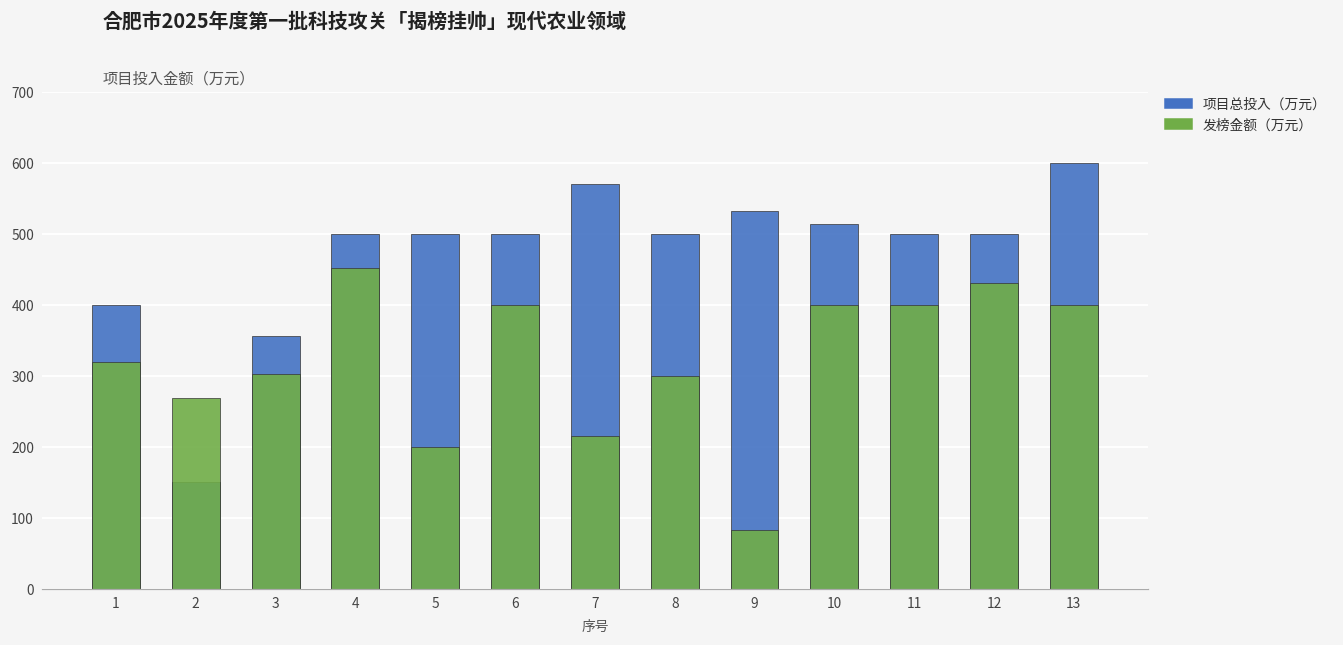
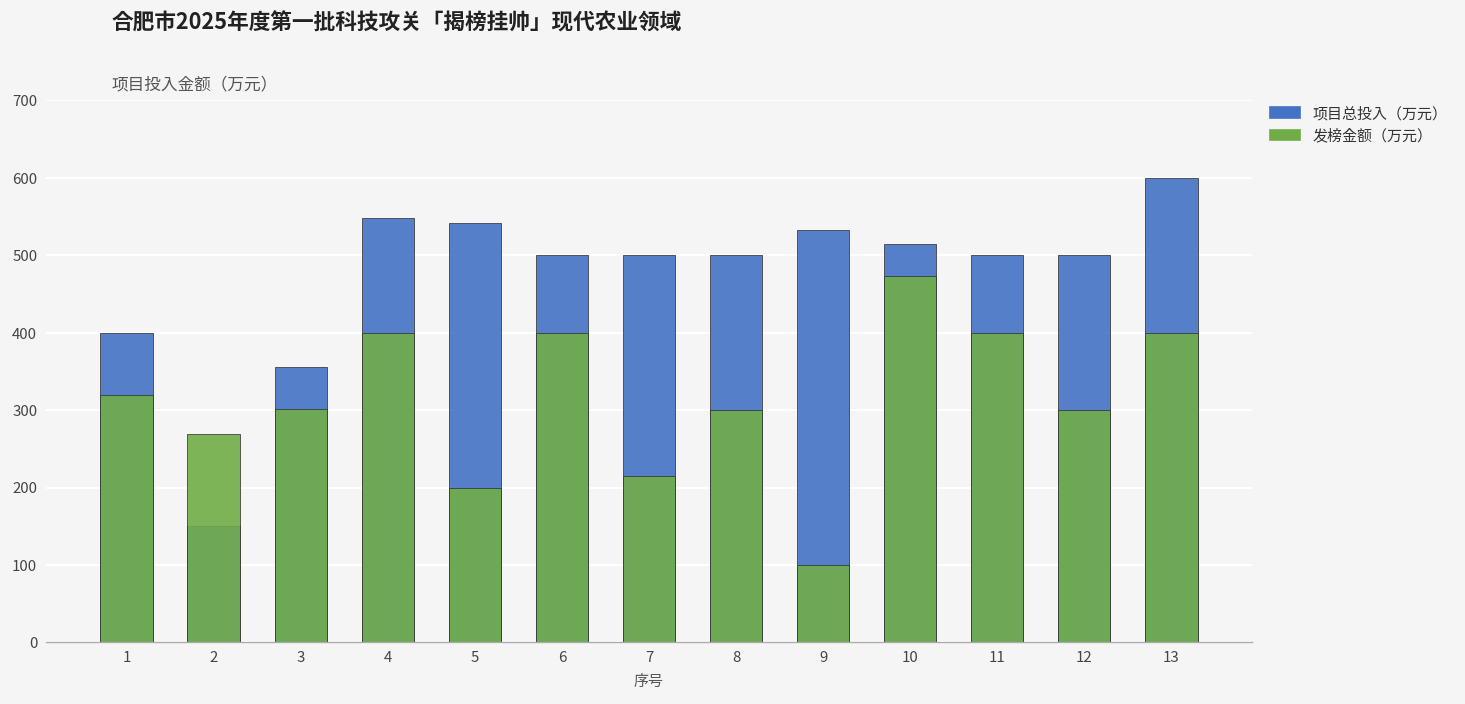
  {
    "项目总投入（万元）": {
      "1": 400,
      "3": 360,
-     "4": 500,
-     "5": 500,
+     "4": 550,
+     "5": 540,
      "6": 500,
-     "7": 570,
+     "7": 500,
      "8": 500,
      "9": 530,
      "10": 510,
      "11": 500,
      "12": 500,
      "13": 600
    },
    "发榜金额（万元）": {
      "2": 270,
-     "4": 450,
-     "9": 80,
-     "10": 400,
-     "12": 430
+     "4": 400,
+     "9": 100,
+     "10": 470,
+     "12": 300
    }
  }
